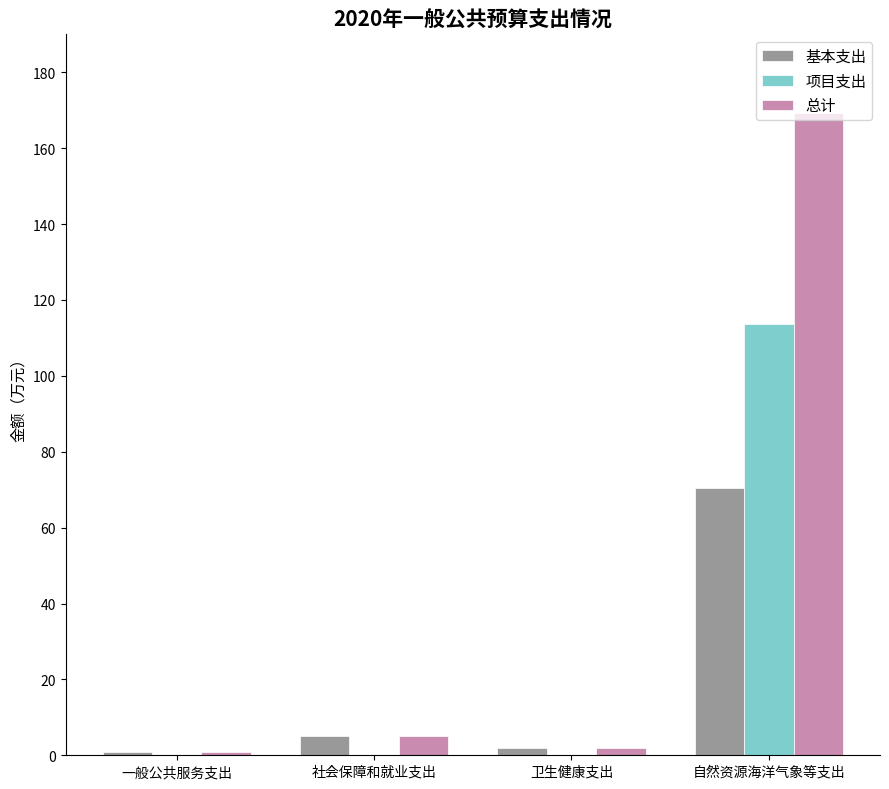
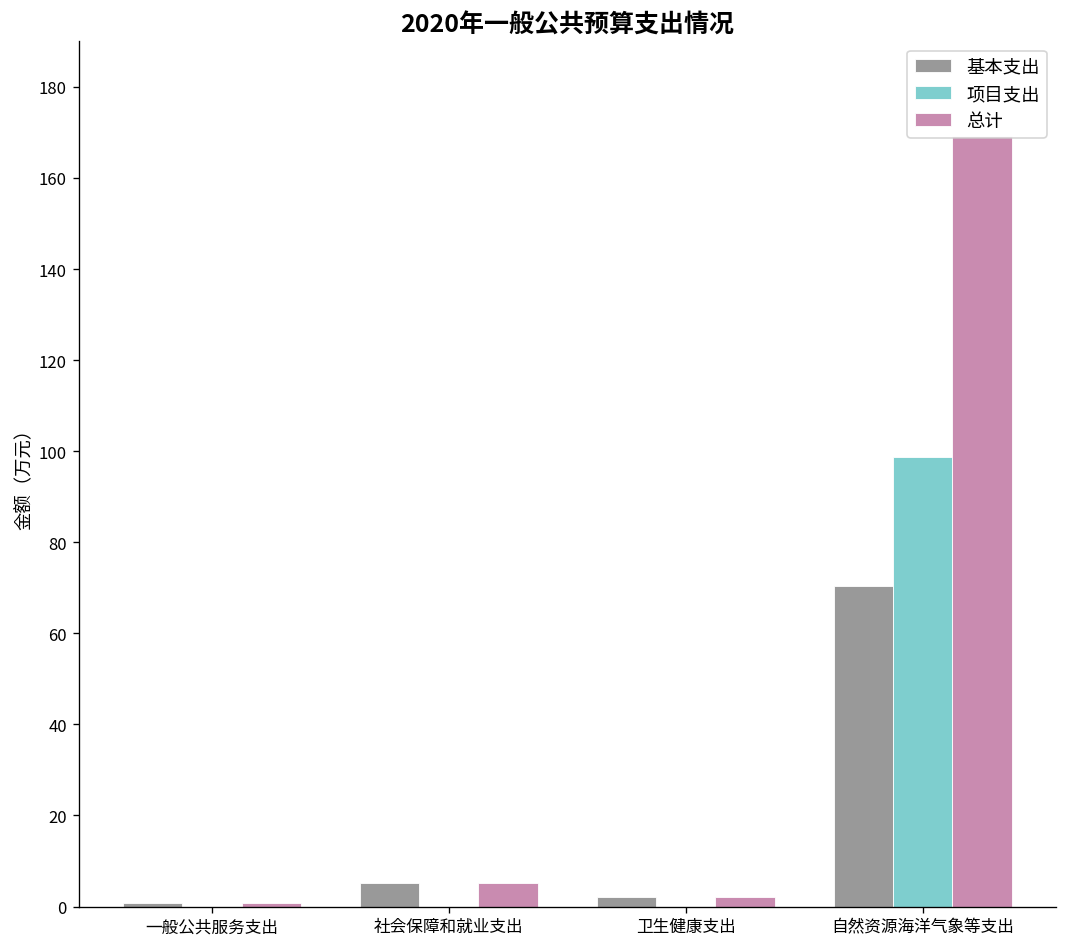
  {
    "项目支出": {
      "一般公共服务支出": 0,
      "社会保障和就业支出": 0,
      "卫生健康支出": 0,
-     "自然资源海洋气象等支出": 114
+     "自然资源海洋气象等支出": 99
    }
  }
